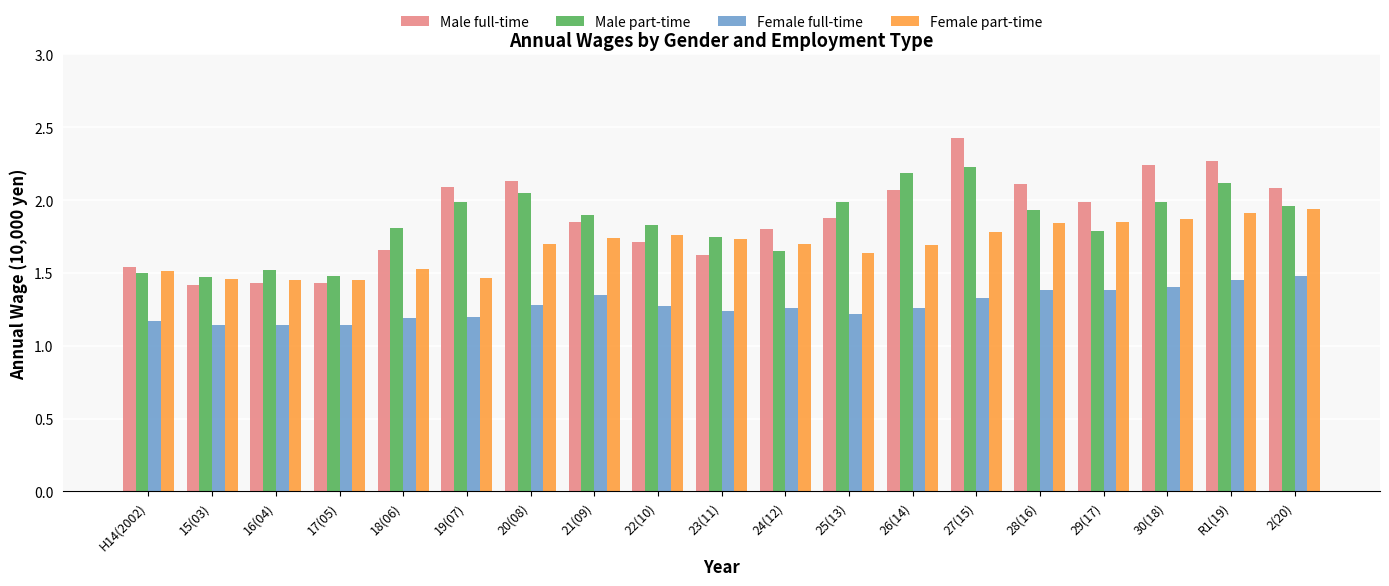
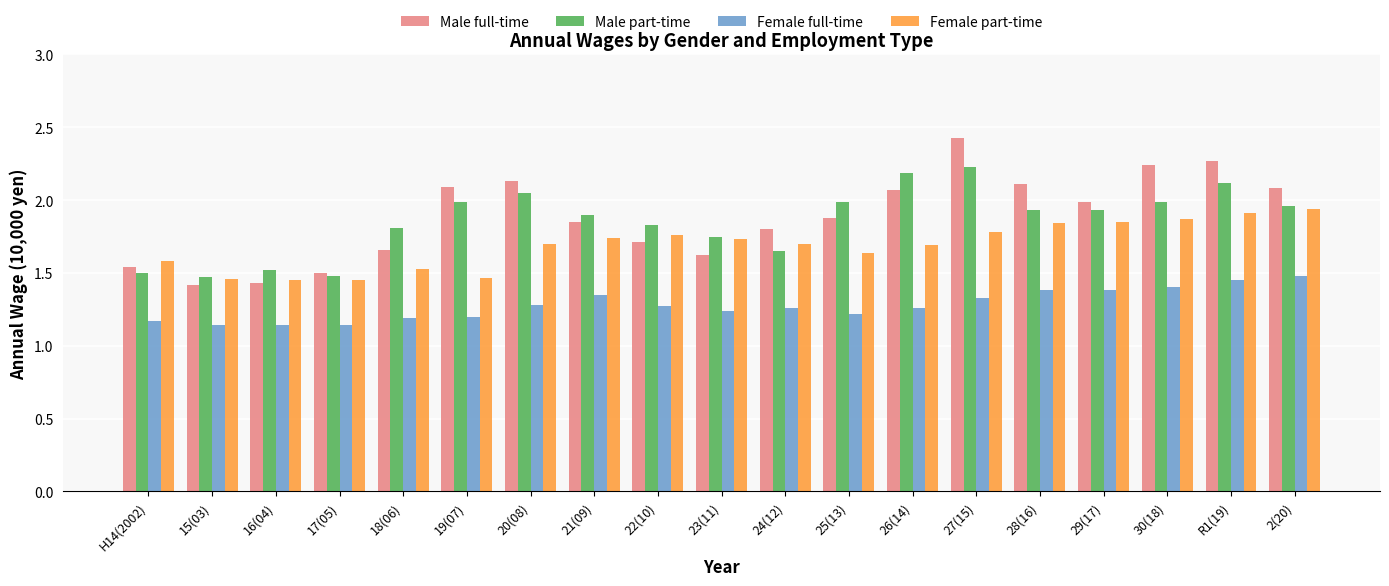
  {
    "Male full-time": {
      "H14(2002)": 1.54,
      "15(03)": 1.42,
      "16(04)": 1.43,
-     "17(05)": 1.43,
+     "17(05)": 1.50,
      "18(06)": 1.66,
      "19(07)": 2.09,
      "20(08)": 2.13,
      "21(09)": 1.85,
      "22(10)": 1.71,
      "23(11)": 1.62,
      "24(12)": 1.80,
      "25(13)": 1.88,
      "26(14)": 2.07,
      "27(15)": 2.43,
      "28(16)": 2.11,
      "29(17)": 1.99,
      "30(18)": 2.24,
      "R1(19)": 2.27,
      "2(20)": 2.08
    },
    "Male part-time": {
      "H14(2002)": 1.50,
      "15(03)": 1.47,
      "16(04)": 1.52,
      "17(05)": 1.48,
      "18(06)": 1.81,
      "19(07)": 1.99,
      "20(08)": 2.05,
      "21(09)": 1.90,
      "22(10)": 1.83,
      "23(11)": 1.75,
      "24(12)": 1.65,
      "25(13)": 1.99,
      "26(14)": 2.18,
      "27(15)": 2.23,
      "28(16)": 1.93,
-     "29(17)": 1.79,
+     "29(17)": 1.93,
      "30(18)": 1.99,
      "R1(19)": 2.12,
      "2(20)": 1.96
    },
    "Female full-time": {
      "H14(2002)": 1.17,
      "15(03)": 1.14,
      "16(04)": 1.14,
      "17(05)": 1.14,
      "18(06)": 1.19,
      "19(07)": 1.20,
      "20(08)": 1.28,
      "21(09)": 1.35,
      "22(10)": 1.27,
      "23(11)": 1.24,
      "24(12)": 1.26,
      "25(13)": 1.22,
      "26(14)": 1.26,
      "27(15)": 1.33,
      "28(16)": 1.38,
      "29(17)": 1.38,
      "30(18)": 1.40,
      "R1(19)": 1.45,
      "2(20)": 1.48
    },
    "Female part-time": {
-     "H14(2002)": 1.51,
+     "H14(2002)": 1.58,
      "15(03)": 1.46,
      "16(04)": 1.45,
      "17(05)": 1.45,
      "18(06)": 1.53,
      "19(07)": 1.47,
      "20(08)": 1.70,
      "21(09)": 1.74,
      "22(10)": 1.76,
      "23(11)": 1.73,
      "24(12)": 1.70,
      "25(13)": 1.64,
      "26(14)": 1.69,
      "27(15)": 1.78,
      "28(16)": 1.84,
      "29(17)": 1.85,
      "30(18)": 1.87,
      "R1(19)": 1.91,
      "2(20)": 1.94
    }
  }
